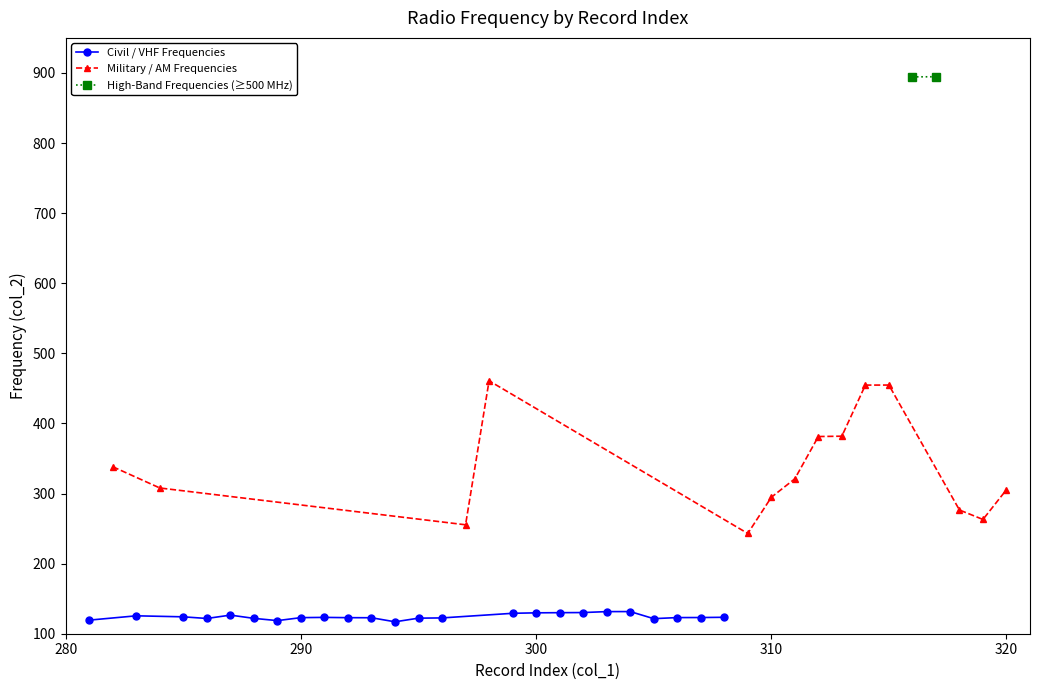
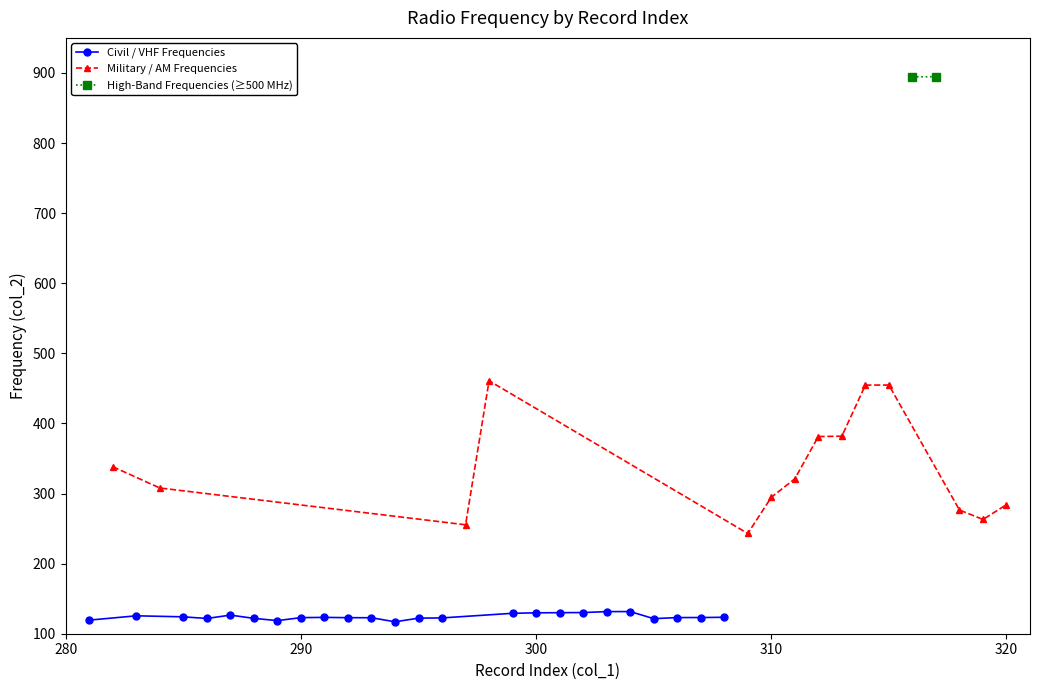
  {
    "Civil / VHF Frequencies": {
      "290": 120,
      "300": 130
    },
    "Military / AM Frequencies": {
      "310": 290,
-     "320": 310
+     "320": 280
    }
  }
